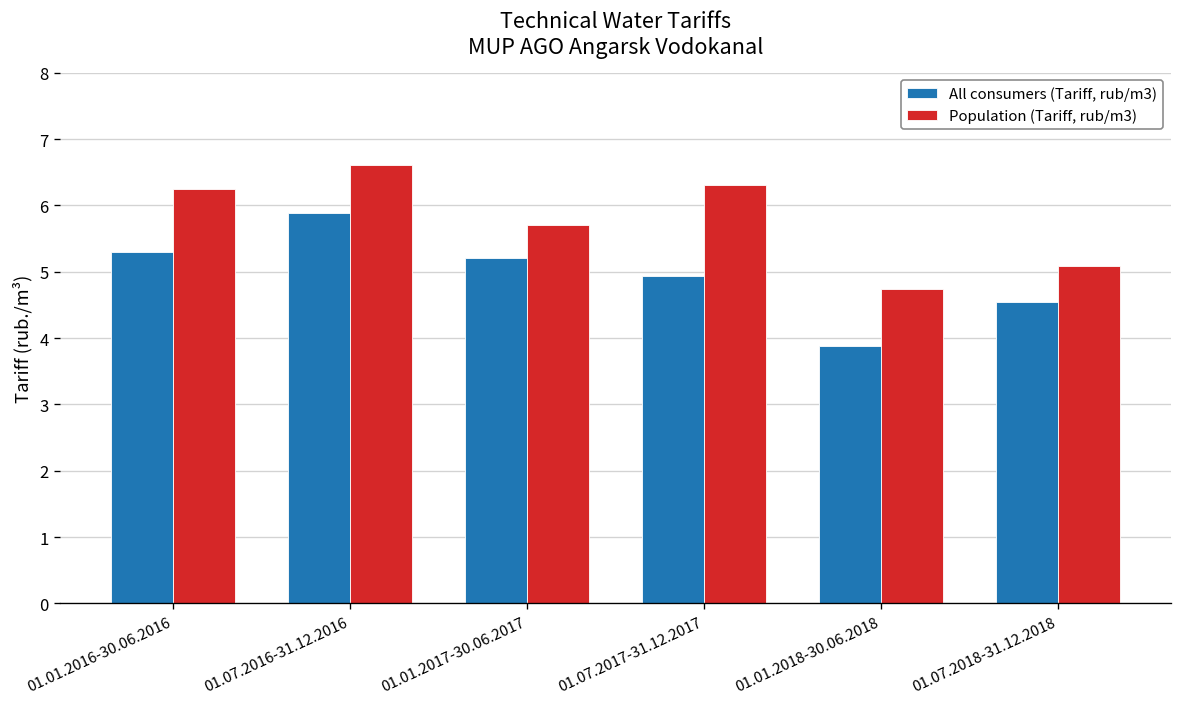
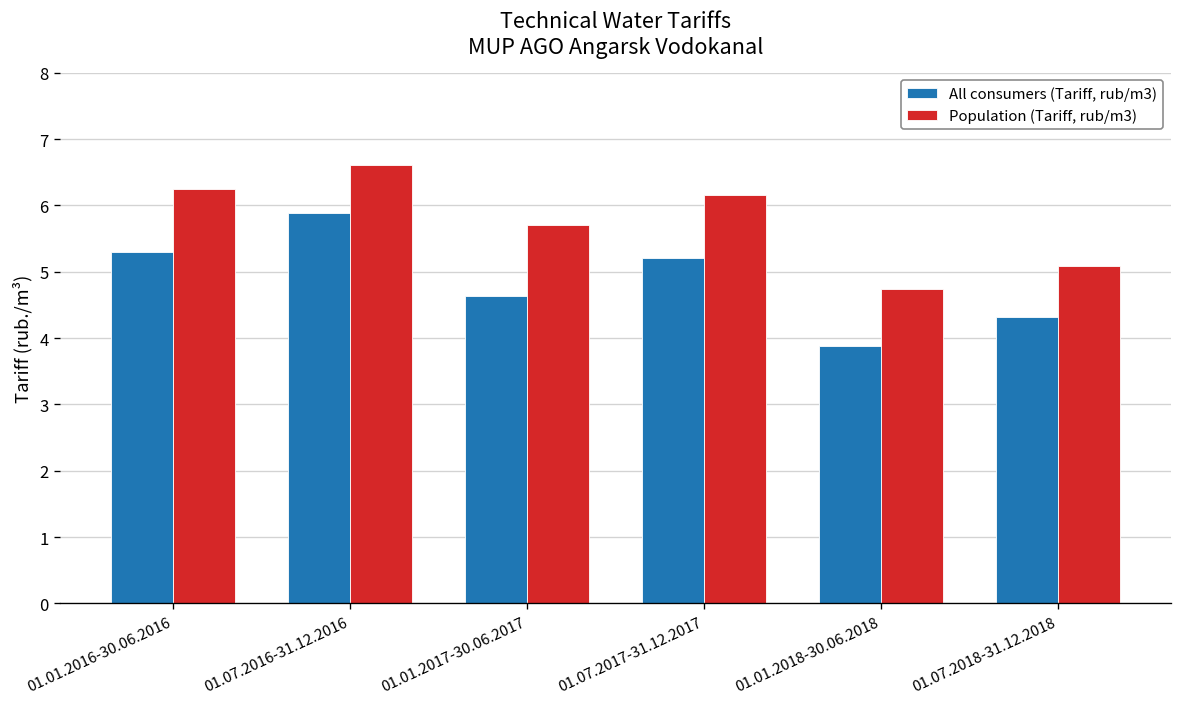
  {
    "All consumers (Tariff, rub/m3)": {
      "01.01.2016-30.06.2016": 5.3,
      "01.07.2016-31.12.2016": 5.9,
-     "01.01.2017-30.06.2017": 5.2,
-     "01.07.2017-31.12.2017": 4.9,
+     "01.01.2017-30.06.2017": 4.6,
+     "01.07.2017-31.12.2017": 5.2,
      "01.01.2018-30.06.2018": 3.9,
-     "01.07.2018-31.12.2018": 4.6
+     "01.07.2018-31.12.2018": 4.3
    },
    "Population (Tariff, rub/m3)": {
      "01.01.2016-30.06.2016": 6.2,
      "01.07.2016-31.12.2016": 6.6,
      "01.01.2017-30.06.2017": 5.7,
-     "01.07.2017-31.12.2017": 6.3,
+     "01.07.2017-31.12.2017": 6.2,
      "01.01.2018-30.06.2018": 4.7,
      "01.07.2018-31.12.2018": 5.1
    }
  }
